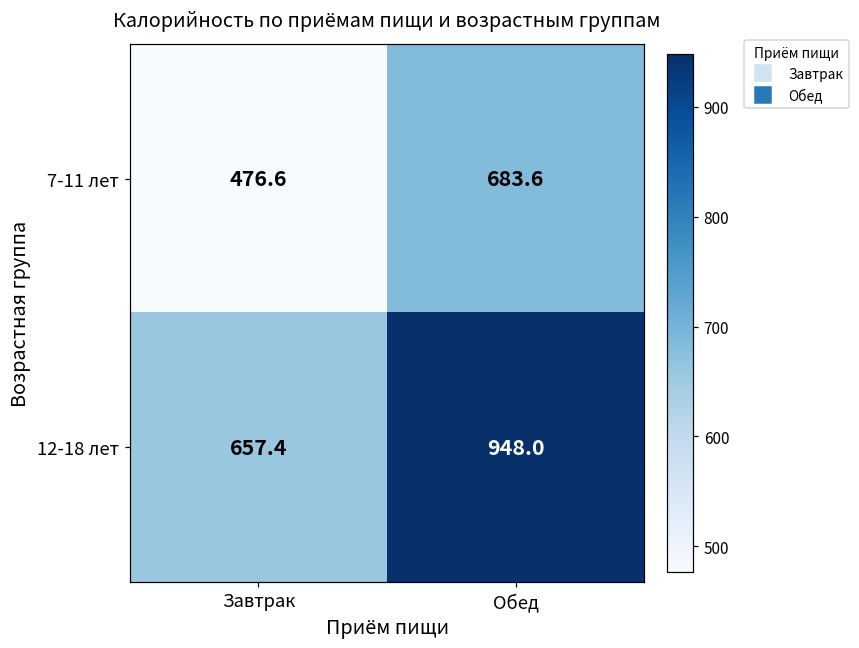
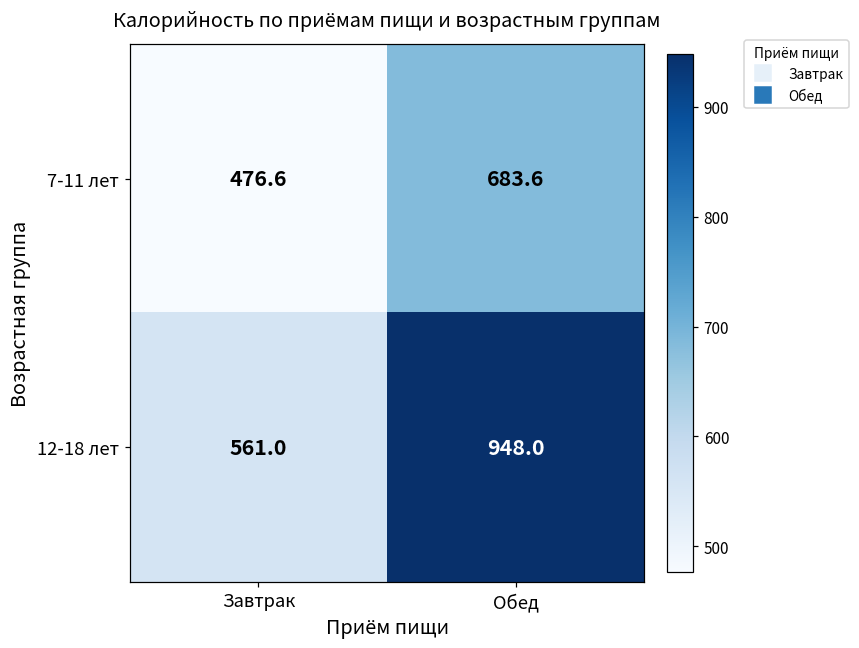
  {
    "7-11 лет": {
      "Завтрак": 476.6,
      "Обед": 683.6
    },
    "12-18 лет": {
-     "Завтрак": 657.4,
+     "Завтрак": 561.0,
      "Обед": 948.0
    }
  }
